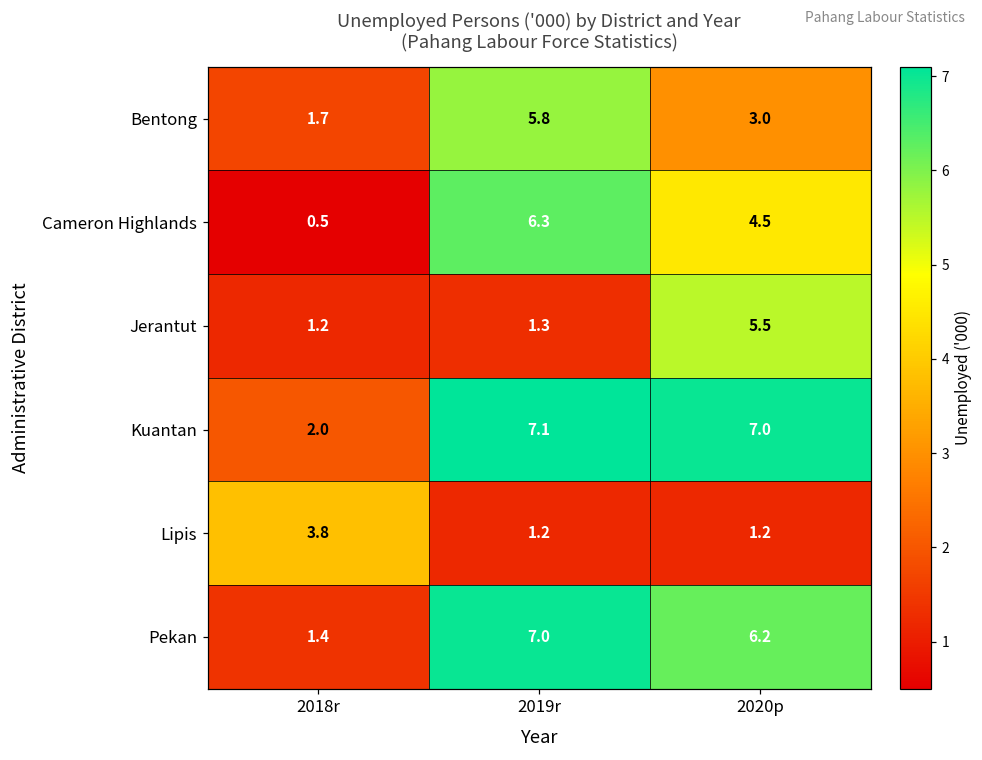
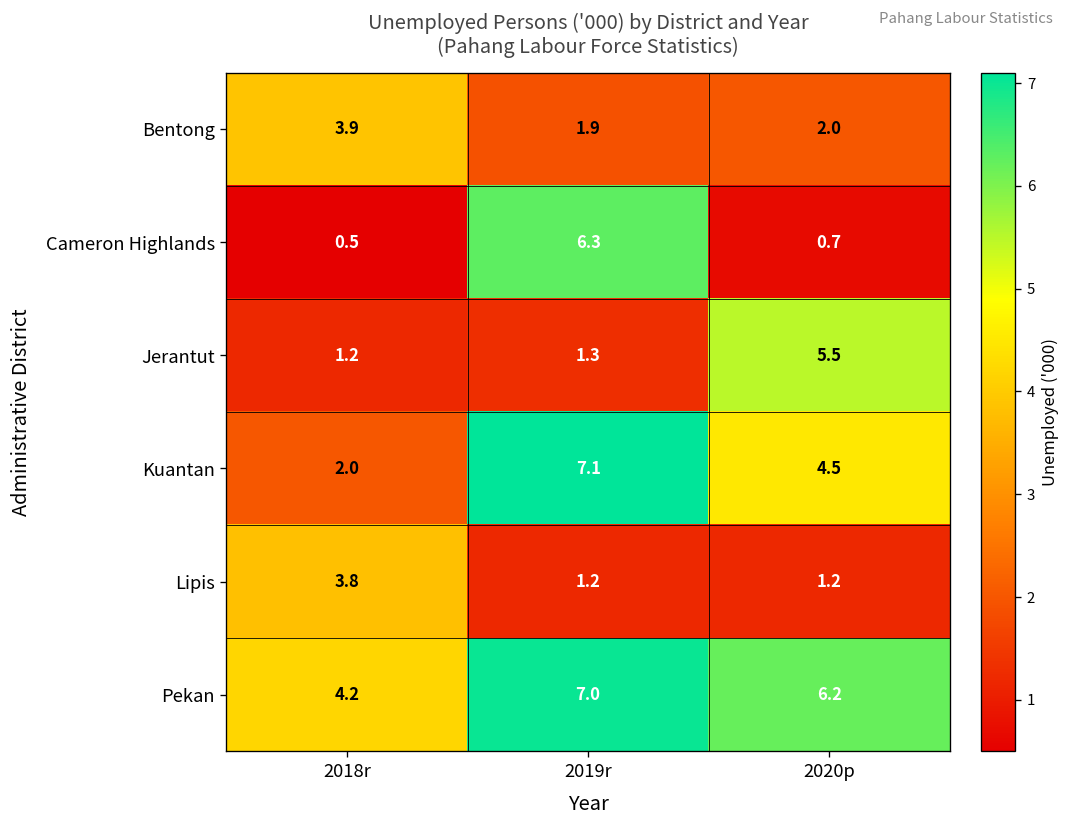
  {
    "Bentong": {
-     "2018r": 1.7,
-     "2019r": 5.8,
-     "2020p": 3.0
+     "2018r": 3.9,
+     "2019r": 1.9,
+     "2020p": 2.0
    },
    "Cameron Highlands": {
      "2018r": 0.5,
      "2019r": 6.3,
-     "2020p": 4.5
+     "2020p": 0.7
    },
    "Jerantut": {
      "2018r": 1.2,
      "2019r": 1.3,
      "2020p": 5.5
    },
    "Kuantan": {
      "2018r": 2.0,
      "2019r": 7.1,
-     "2020p": 7.0
+     "2020p": 4.5
    },
    "Lipis": {
      "2018r": 3.8,
      "2019r": 1.2,
      "2020p": 1.2
    },
    "Pekan": {
-     "2018r": 1.4,
+     "2018r": 4.2,
      "2019r": 7.0,
      "2020p": 6.2
    }
  }
